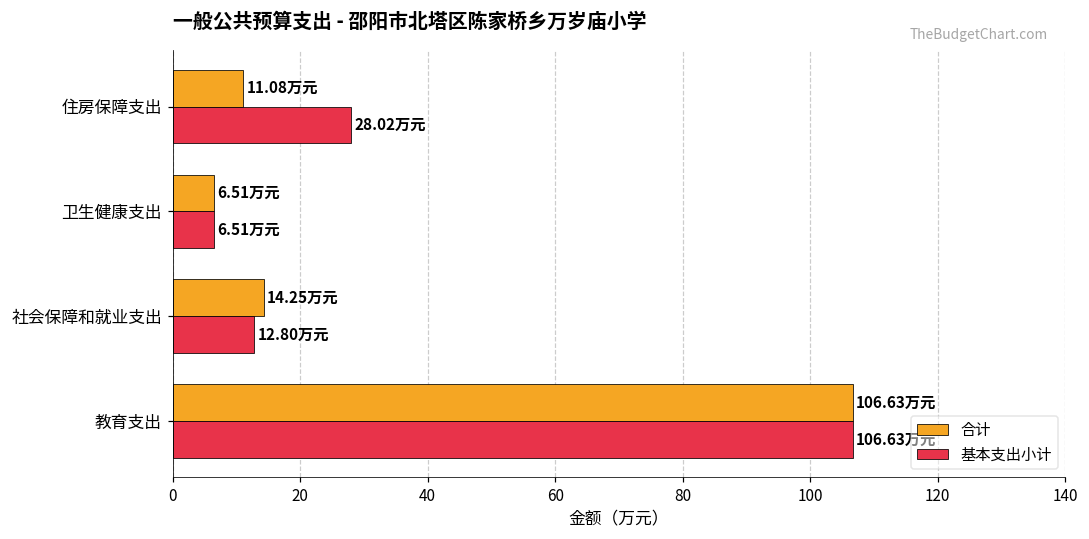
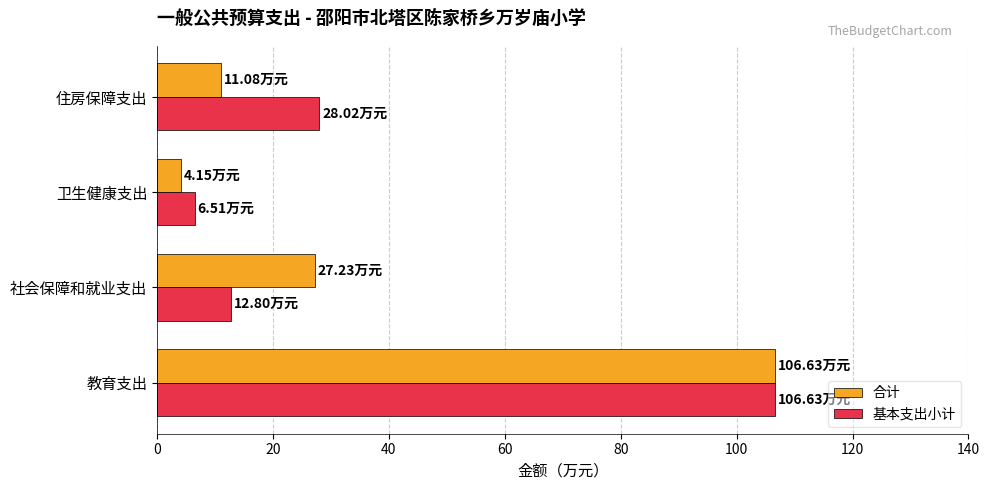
  {
    "合计": {
      "住房保障支出": 11.08,
-     "卫生健康支出": 6.51,
-     "社会保障和就业支出": 14.25,
+     "卫生健康支出": 4.15,
+     "社会保障和就业支出": 27.23,
      "教育支出": 106.63
    },
    "基本支出小计": {
      "住房保障支出": 28.02,
      "卫生健康支出": 6.51,
      "社会保障和就业支出": 12.80
    }
  }
